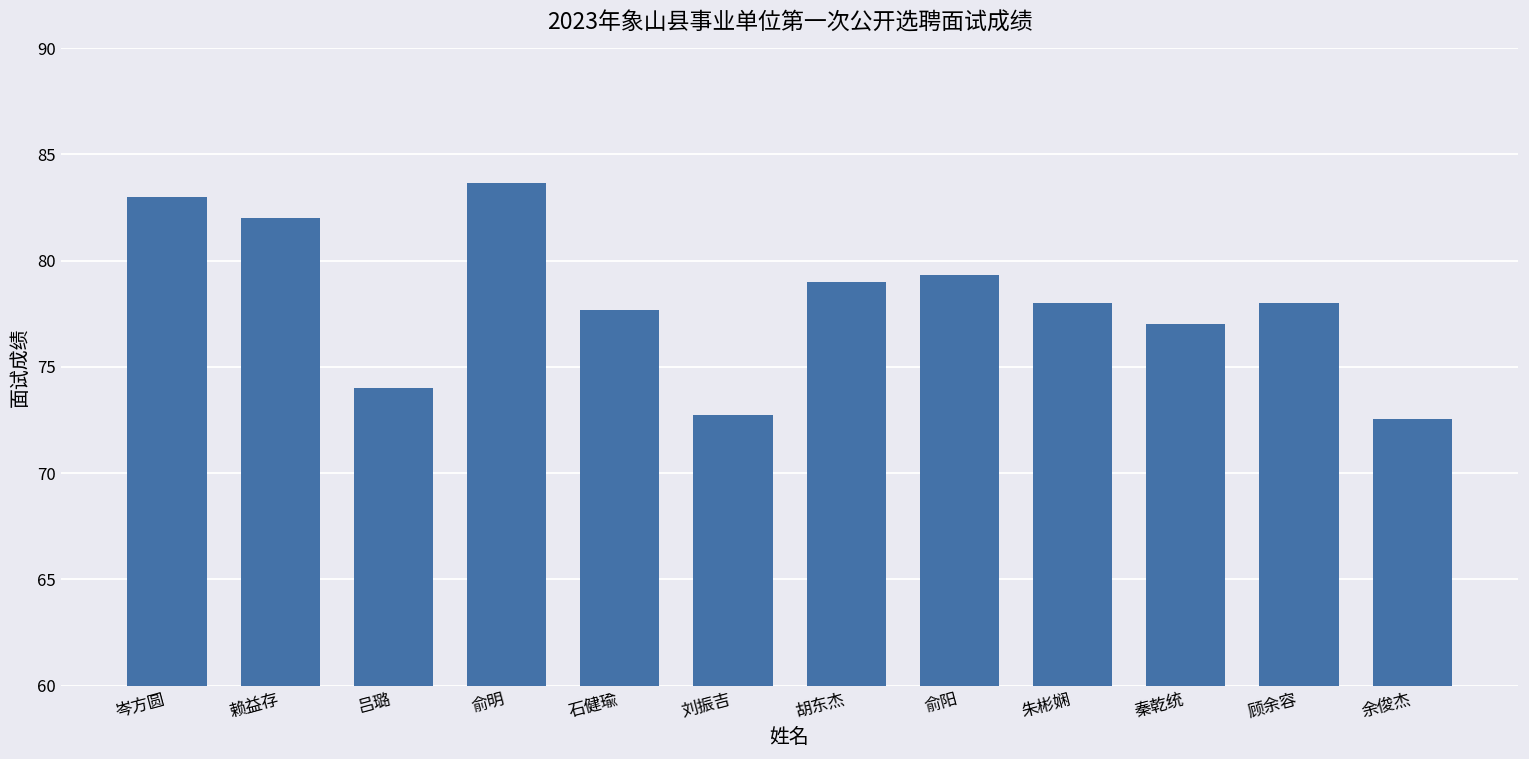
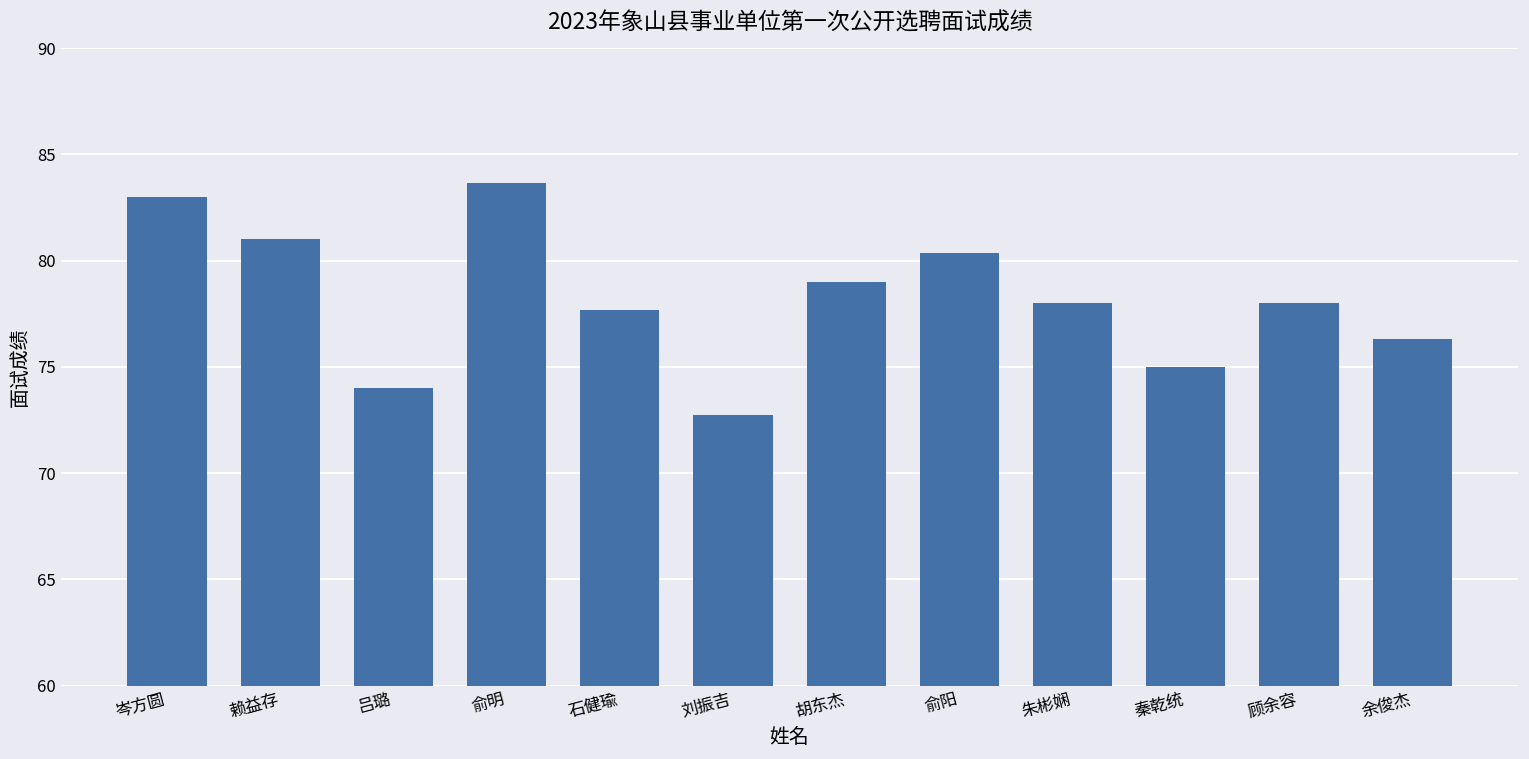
  {
    "岑方圆": 83.0,
-   "赖益存": 82,
+   "赖益存": 81,
    "吕璐": 74.0,
    "俞明": 83.7,
    "石健瑜": 77.7,
    "刘振吉": 72.7,
    "胡东杰": 79.0,
-   "俞阳": 79.3,
+   "俞阳": 80.4,
    "朱彬娴": 78.0,
-   "秦乾统": 77,
+   "秦乾统": 75,
    "顾余容": 78.0,
-   "余俊杰": 72.6
+   "余俊杰": 76.3
  }
